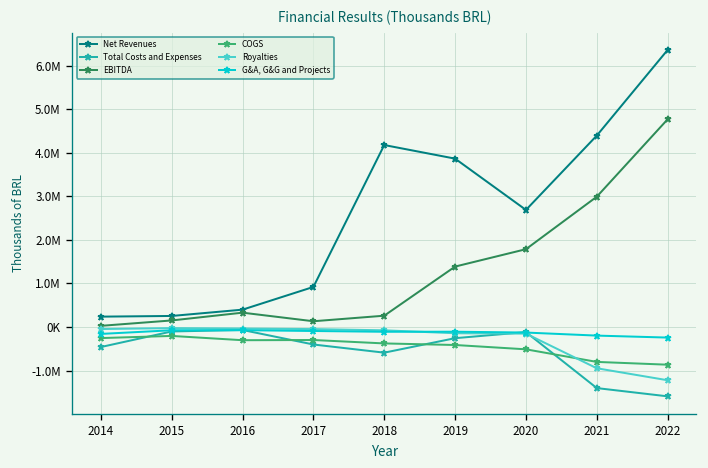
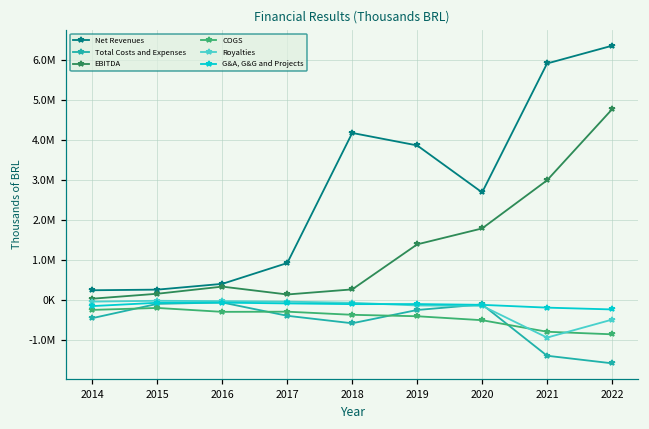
  {
    "Net Revenues": {
      "2014": 200000,
      "2015": 300000,
      "2016": 400000,
      "2017": 900000,
      "2018": 4200000,
      "2019": 3900000,
      "2020": 2700000,
-     "2021": 4400000,
+     "2021": 5900000,
      "2022": 6400000
    },
    "Royalties": {
      "2014": 0,
      "2021": -900000,
-     "2022": -1200000
+     "2022": -500000
    }
  }
